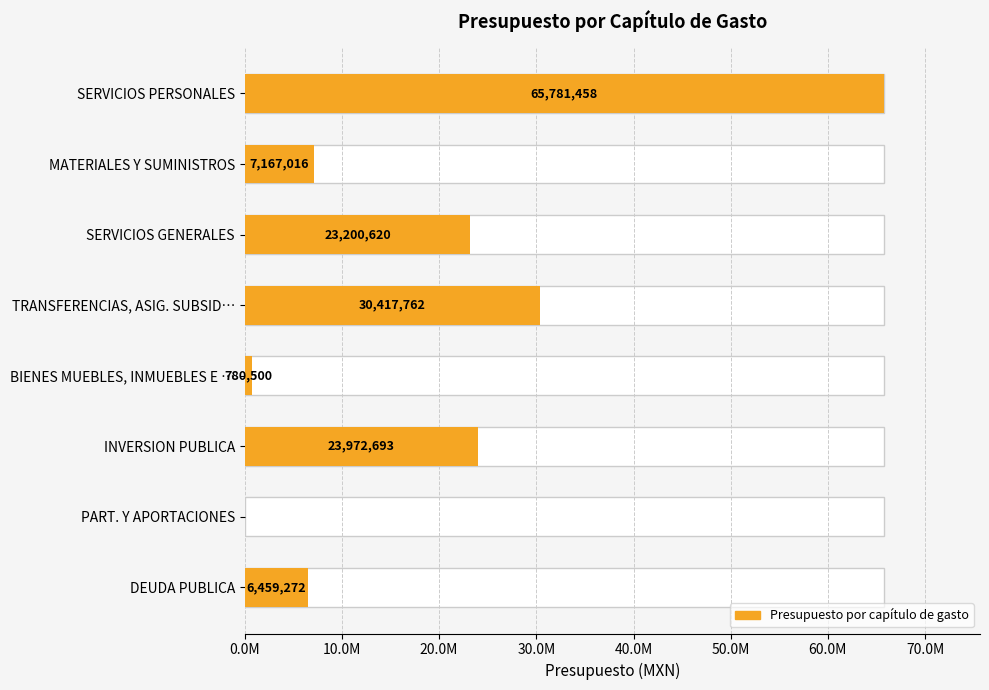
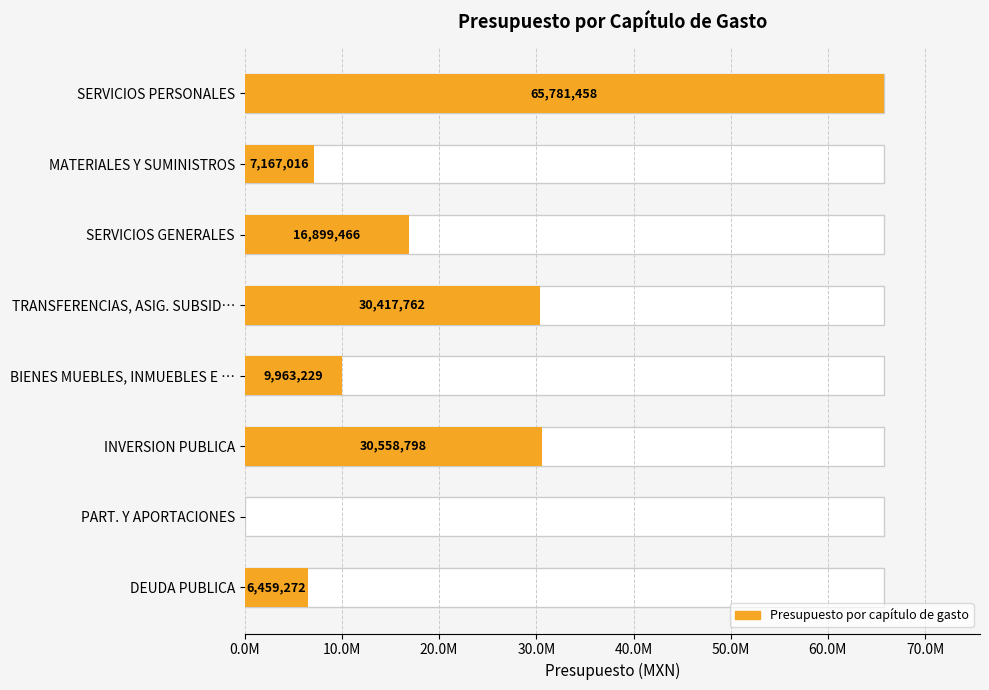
  {
    "Presupuesto por capítulo de gasto": {
      "SERVICIOS PERSONALES": "65,781,458",
-     "SERVICIOS GENERALES": "23,200,620",
-     "BIENES MUEBLES, INMUEBLES E …": "780,500",
-     "INVERSION PUBLICA": "23,972,693"
+     "SERVICIOS GENERALES": "16,899,466",
+     "BIENES MUEBLES, INMUEBLES E …": "9,963,229",
+     "INVERSION PUBLICA": "30,558,798"
    }
  }
